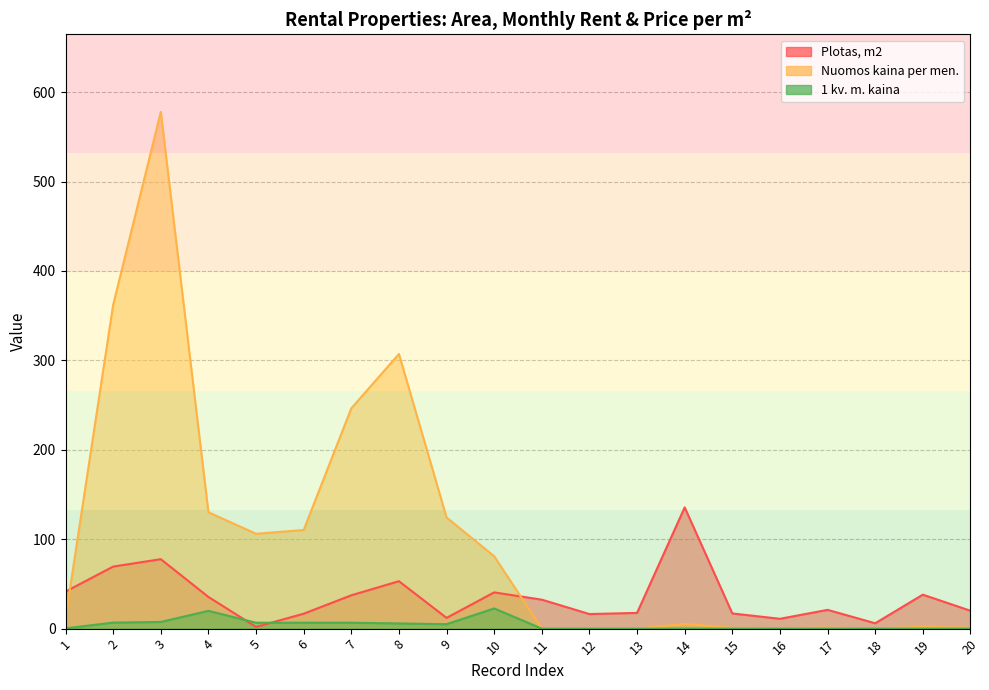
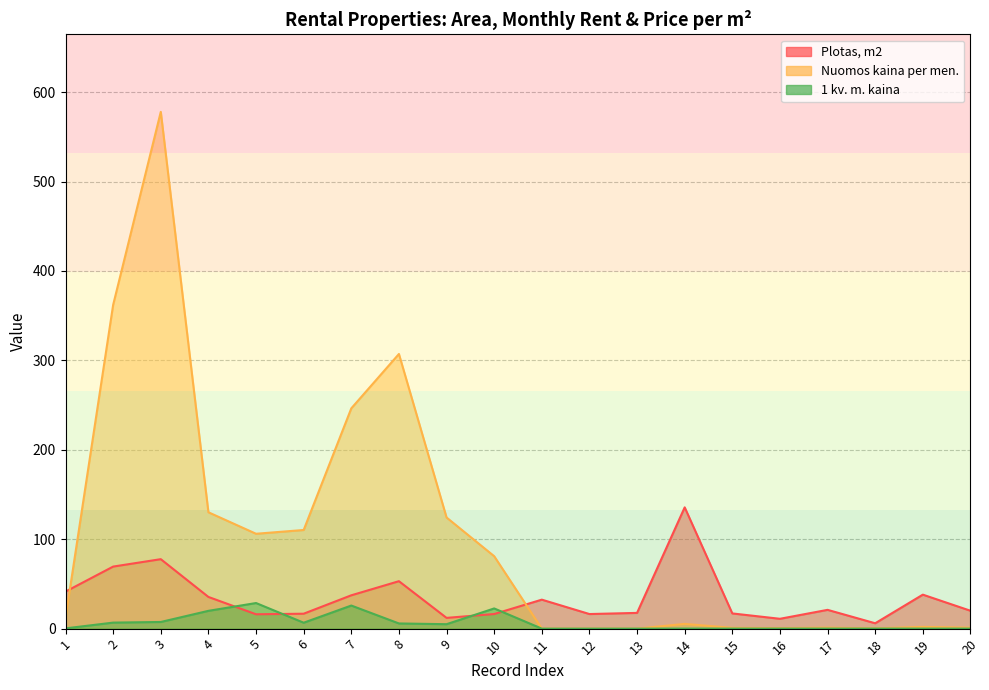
  {
    "Plotas, m2": {
      "1": 40,
      "2": 70,
      "3": 80,
      "4": 40,
-     "5": 0,
+     "5": 20,
      "6": 20,
      "7": 40,
      "8": 50,
      "9": 10,
-     "10": 40,
+     "10": 20,
      "11": 30,
      "12": 20,
      "13": 20,
      "14": 140,
      "15": 20,
      "16": 10,
      "17": 20,
      "18": 10,
      "19": 40,
      "20": 20
    },
    "Nuomos kaina per men.": {
      "1": 10,
      "2": 360,
      "3": 580,
      "4": 130,
      "5": 110,
      "6": 110,
      "7": 250,
      "8": 310,
      "9": 120,
      "10": 80,
      "14": 10
    },
    "1 kv. m. kaina": {
      "1": 0,
      "2": 10,
      "3": 10,
      "4": 20,
-     "5": 10,
+     "5": 30,
      "6": 10,
-     "7": 10,
+     "7": 30,
      "8": 10,
      "9": 0,
      "10": 20,
      "14": 0
    }
  }
